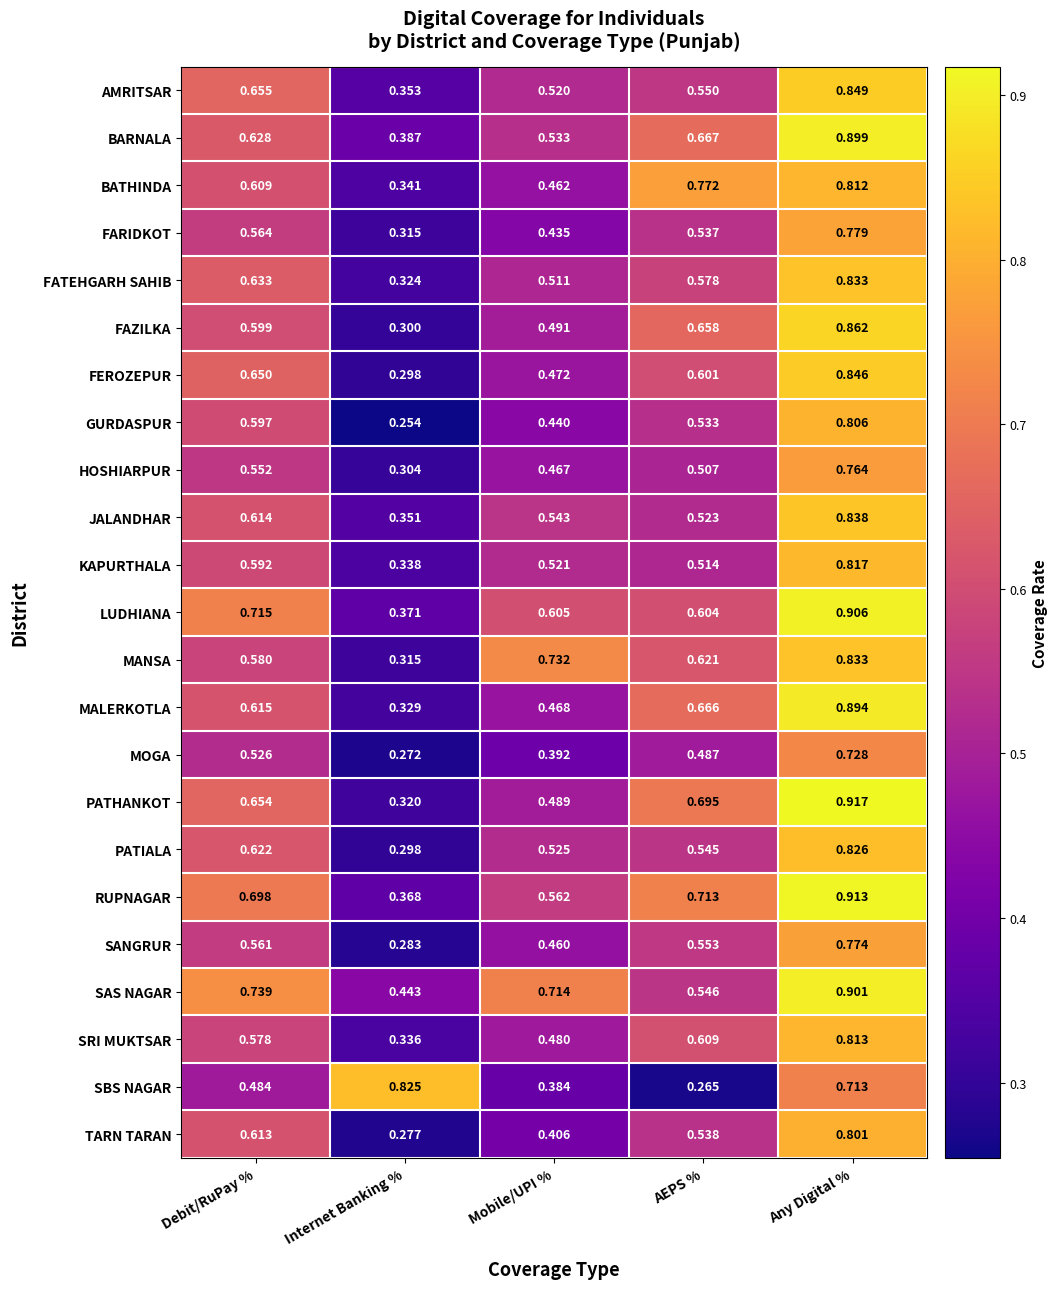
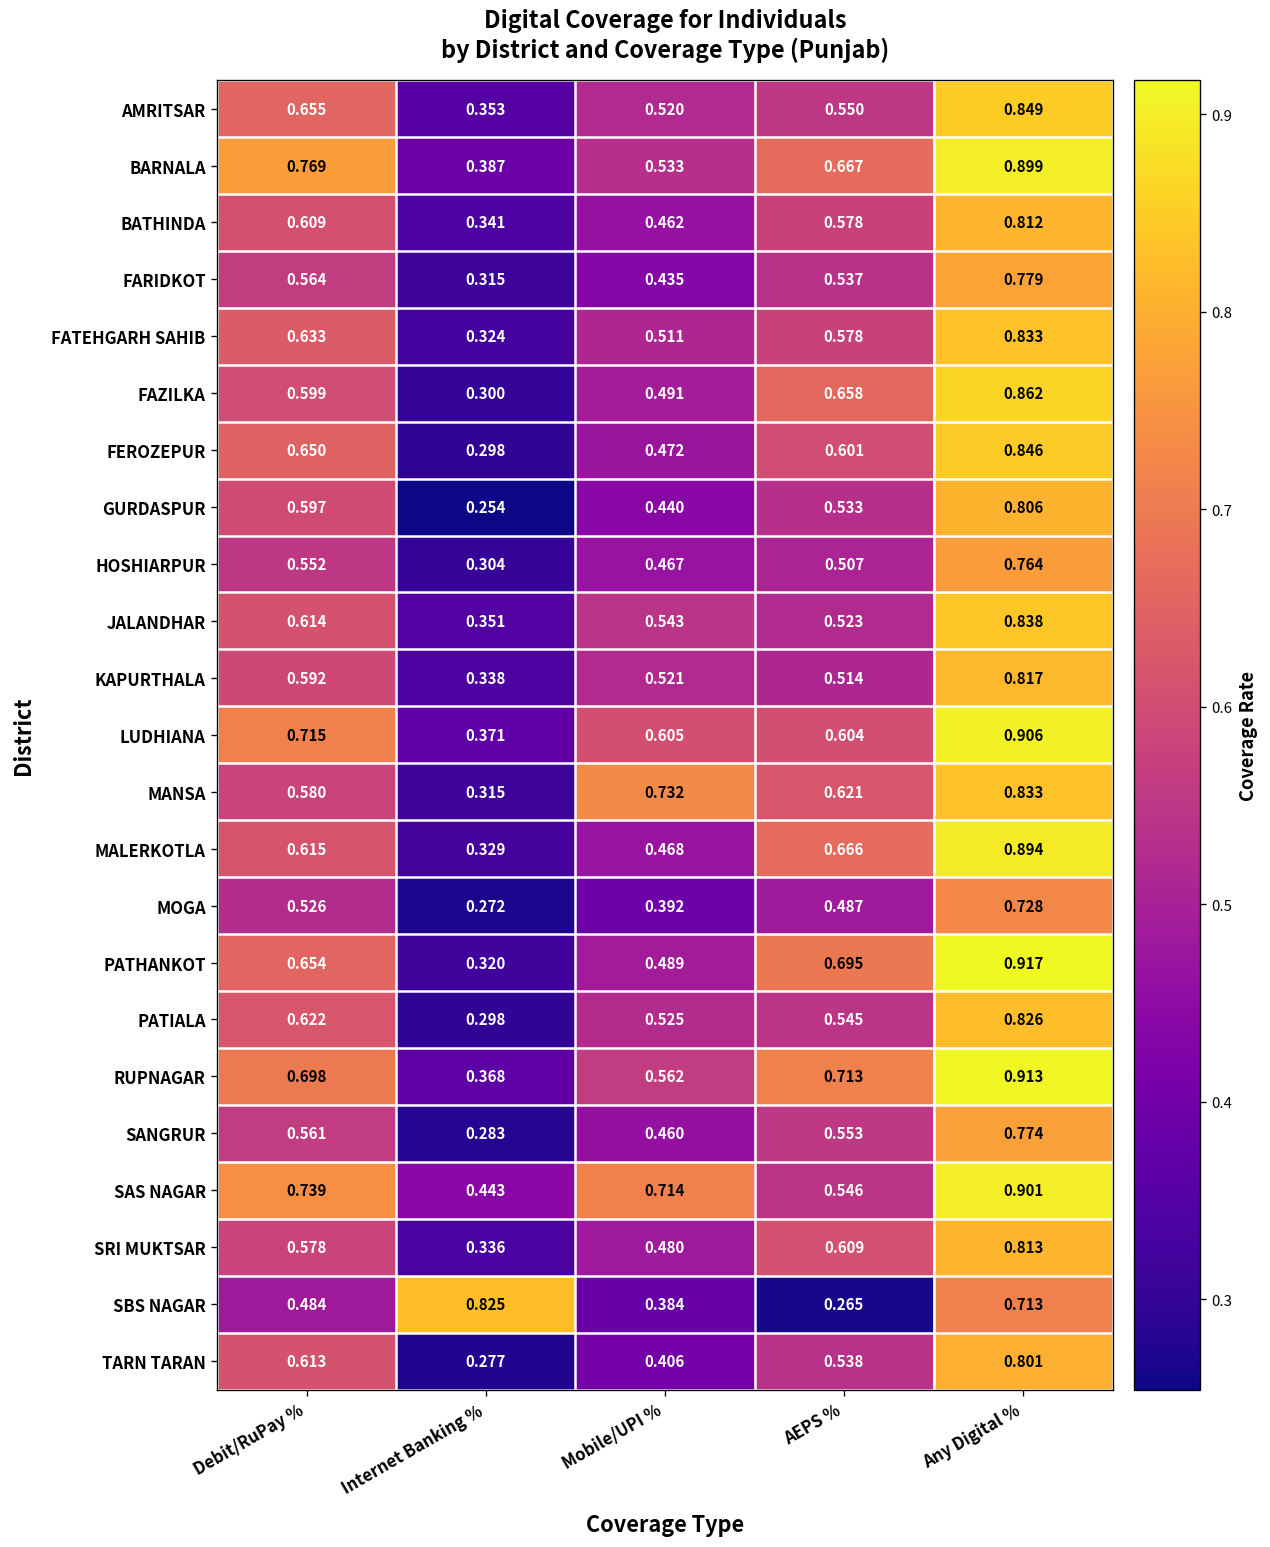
  {
    "AMRITSAR": {
      "Debit/RuPay %": 0.655,
      "Internet Banking %": 0.353,
      "Mobile/UPI %": 0.520,
      "AEPS %": 0.550,
      "Any Digital %": 0.849
    },
    "BARNALA": {
-     "Debit/RuPay %": 0.628,
+     "Debit/RuPay %": 0.769,
      "Internet Banking %": 0.387,
      "Mobile/UPI %": 0.533,
      "AEPS %": 0.667,
      "Any Digital %": 0.899
    },
    "BATHINDA": {
      "Debit/RuPay %": 0.609,
      "Internet Banking %": 0.341,
      "Mobile/UPI %": 0.462,
-     "AEPS %": 0.772,
+     "AEPS %": 0.578,
      "Any Digital %": 0.812
    },
    "FARIDKOT": {
      "Debit/RuPay %": 0.564,
      "Internet Banking %": 0.315,
      "Mobile/UPI %": 0.435,
      "AEPS %": 0.537,
      "Any Digital %": 0.779
    },
    "FATEHGARH SAHIB": {
      "Debit/RuPay %": 0.633,
      "Internet Banking %": 0.324,
      "Mobile/UPI %": 0.511,
      "AEPS %": 0.578,
      "Any Digital %": 0.833
    },
    "FAZILKA": {
      "Debit/RuPay %": 0.599,
      "Internet Banking %": 0.300,
      "Mobile/UPI %": 0.491,
      "AEPS %": 0.658,
      "Any Digital %": 0.862
    },
    "FEROZEPUR": {
      "Debit/RuPay %": 0.650,
      "Internet Banking %": 0.298,
      "Mobile/UPI %": 0.472,
      "AEPS %": 0.601,
      "Any Digital %": 0.846
    },
    "GURDASPUR": {
      "Debit/RuPay %": 0.597,
      "Internet Banking %": 0.254,
      "Mobile/UPI %": 0.440,
      "AEPS %": 0.533,
      "Any Digital %": 0.806
    },
    "HOSHIARPUR": {
      "Debit/RuPay %": 0.552,
      "Internet Banking %": 0.304,
      "Mobile/UPI %": 0.467,
      "AEPS %": 0.507,
      "Any Digital %": 0.764
    },
    "JALANDHAR": {
      "Debit/RuPay %": 0.614,
      "Internet Banking %": 0.351,
      "Mobile/UPI %": 0.543,
      "AEPS %": 0.523,
      "Any Digital %": 0.838
    },
    "KAPURTHALA": {
      "Debit/RuPay %": 0.592,
      "Internet Banking %": 0.338,
      "Mobile/UPI %": 0.521,
      "AEPS %": 0.514,
      "Any Digital %": 0.817
    },
    "LUDHIANA": {
      "Debit/RuPay %": 0.715,
      "Internet Banking %": 0.371,
      "Mobile/UPI %": 0.605,
      "AEPS %": 0.604,
      "Any Digital %": 0.906
    },
    "MANSA": {
      "Debit/RuPay %": 0.580,
      "Internet Banking %": 0.315,
      "Mobile/UPI %": 0.732,
      "AEPS %": 0.621,
      "Any Digital %": 0.833
    },
    "MALERKOTLA": {
      "Debit/RuPay %": 0.615,
      "Internet Banking %": 0.329,
      "Mobile/UPI %": 0.468,
      "AEPS %": 0.666,
      "Any Digital %": 0.894
    },
    "MOGA": {
      "Debit/RuPay %": 0.526,
      "Internet Banking %": 0.272,
      "Mobile/UPI %": 0.392,
      "AEPS %": 0.487,
      "Any Digital %": 0.728
    },
    "PATHANKOT": {
      "Debit/RuPay %": 0.654,
      "Internet Banking %": 0.320,
      "Mobile/UPI %": 0.489,
      "AEPS %": 0.695,
      "Any Digital %": 0.917
    },
    "PATIALA": {
      "Debit/RuPay %": 0.622,
      "Internet Banking %": 0.298,
      "Mobile/UPI %": 0.525,
      "AEPS %": 0.545,
      "Any Digital %": 0.826
    },
    "RUPNAGAR": {
      "Debit/RuPay %": 0.698,
      "Internet Banking %": 0.368,
      "Mobile/UPI %": 0.562,
      "AEPS %": 0.713,
      "Any Digital %": 0.913
    },
    "SANGRUR": {
      "Debit/RuPay %": 0.561,
      "Internet Banking %": 0.283,
      "Mobile/UPI %": 0.460,
      "AEPS %": 0.553,
      "Any Digital %": 0.774
    },
    "SAS NAGAR": {
      "Debit/RuPay %": 0.739,
      "Internet Banking %": 0.443,
      "Mobile/UPI %": 0.714,
      "AEPS %": 0.546,
      "Any Digital %": 0.901
    },
    "SRI MUKTSAR": {
      "Debit/RuPay %": 0.578,
      "Internet Banking %": 0.336,
      "Mobile/UPI %": 0.480,
      "AEPS %": 0.609,
      "Any Digital %": 0.813
    },
    "SBS NAGAR": {
      "Debit/RuPay %": 0.484,
      "Internet Banking %": 0.825,
      "Mobile/UPI %": 0.384,
      "AEPS %": 0.265,
      "Any Digital %": 0.713
    },
    "TARN TARAN": {
      "Debit/RuPay %": 0.613,
      "Internet Banking %": 0.277,
      "Mobile/UPI %": 0.406,
      "AEPS %": 0.538,
      "Any Digital %": 0.801
    }
  }
